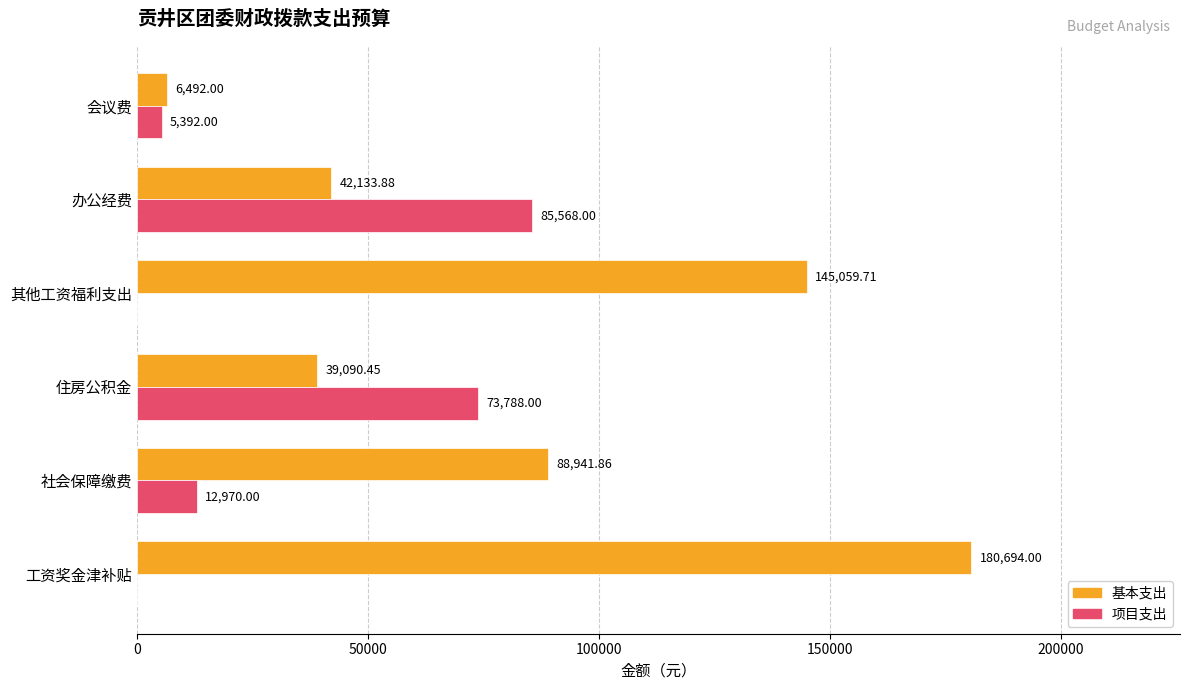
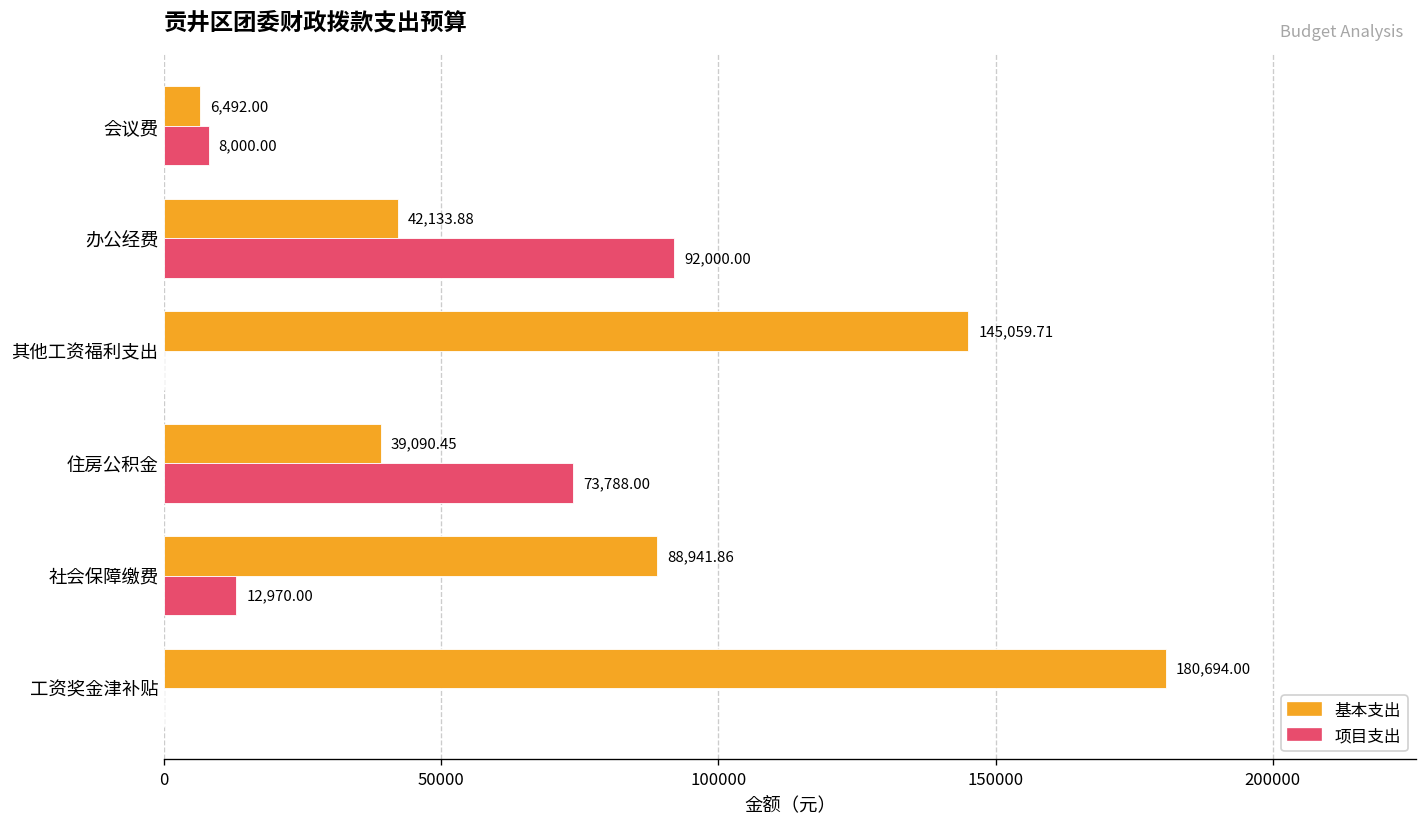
  {
    "基本支出": {
      "会议费": "6,492.00",
      "办公经费": "42,133.88",
      "其他工资福利支出": "145,059.71",
      "住房公积金": "39,090.45",
      "社会保障缴费": "88,941.86",
      "工资奖金津补贴": "180,694.00"
    },
    "项目支出": {
-     "会议费": "5,392.00",
-     "办公经费": "85,568.00",
+     "会议费": "8,000.00",
+     "办公经费": "92,000.00",
      "住房公积金": "73,788.00",
      "社会保障缴费": "12,970.00"
    }
  }
